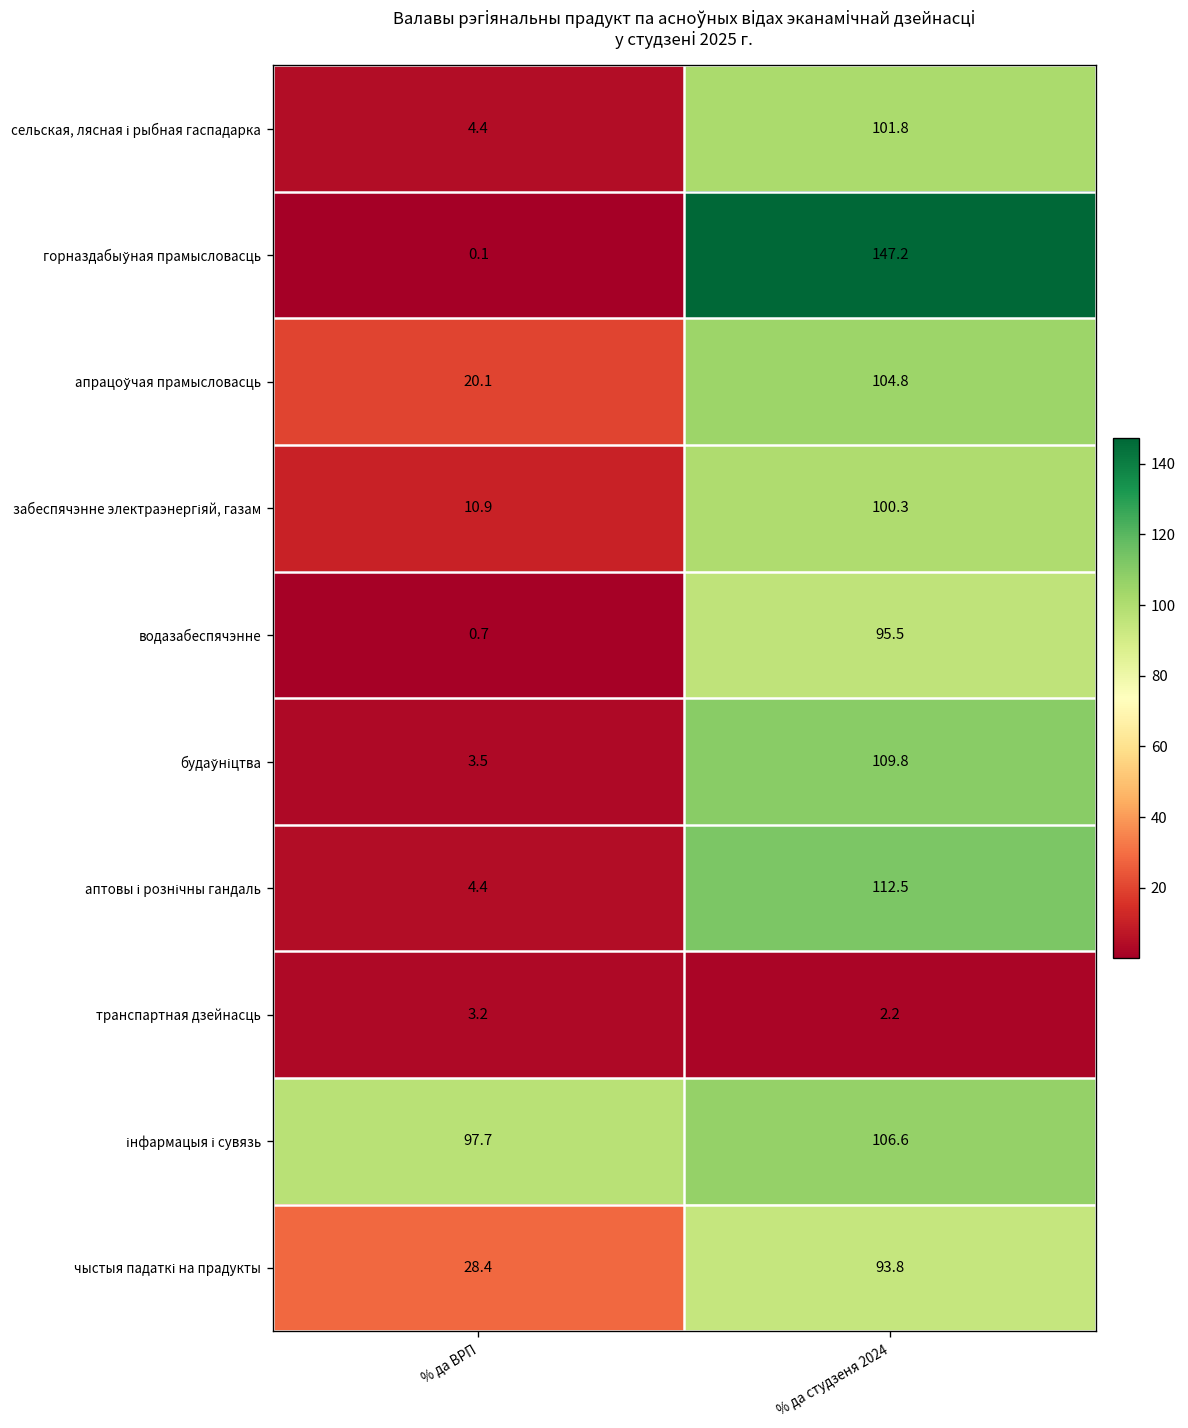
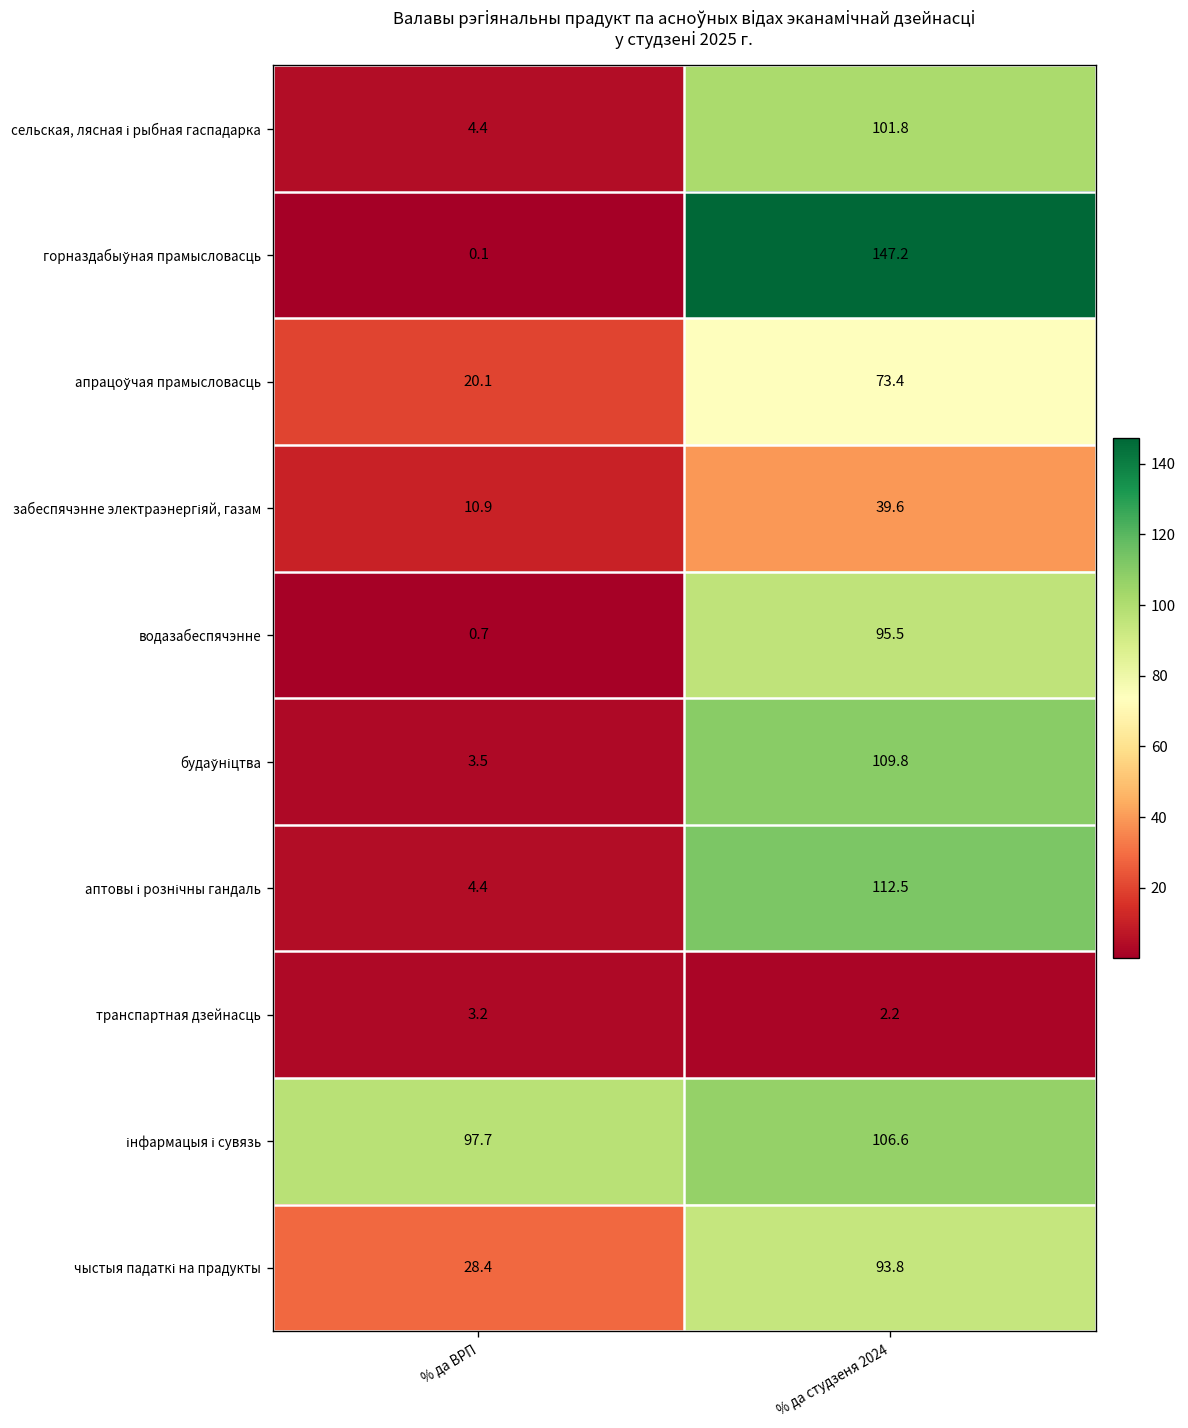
  {
    "сельская, лясная і рыбная гаспадарка": {
      "% да ВРП": 4.4,
      "% да студзеня 2024": 101.8
    },
    "горназдабыўная прамысловасць": {
      "% да ВРП": 0.1,
      "% да студзеня 2024": 147.2
    },
    "апрацоўчая прамысловасць": {
      "% да ВРП": 20.1,
-     "% да студзеня 2024": 104.8
+     "% да студзеня 2024": 73.4
    },
    "забеспячэнне электраэнергіяй, газам": {
      "% да ВРП": 10.9,
-     "% да студзеня 2024": 100.3
+     "% да студзеня 2024": 39.6
    },
    "водазабеспячэнне": {
      "% да ВРП": 0.7,
      "% да студзеня 2024": 95.5
    },
    "будаўніцтва": {
      "% да ВРП": 3.5,
      "% да студзеня 2024": 109.8
    },
    "аптовы і рознічны гандаль": {
      "% да ВРП": 4.4,
      "% да студзеня 2024": 112.5
    },
    "транспартная дзейнасць": {
      "% да ВРП": 3.2,
      "% да студзеня 2024": 2.2
    },
    "інфармацыя і сувязь": {
      "% да ВРП": 97.7,
      "% да студзеня 2024": 106.6
    },
    "чыстыя падаткі на прадукты": {
      "% да ВРП": 28.4,
      "% да студзеня 2024": 93.8
    }
  }
